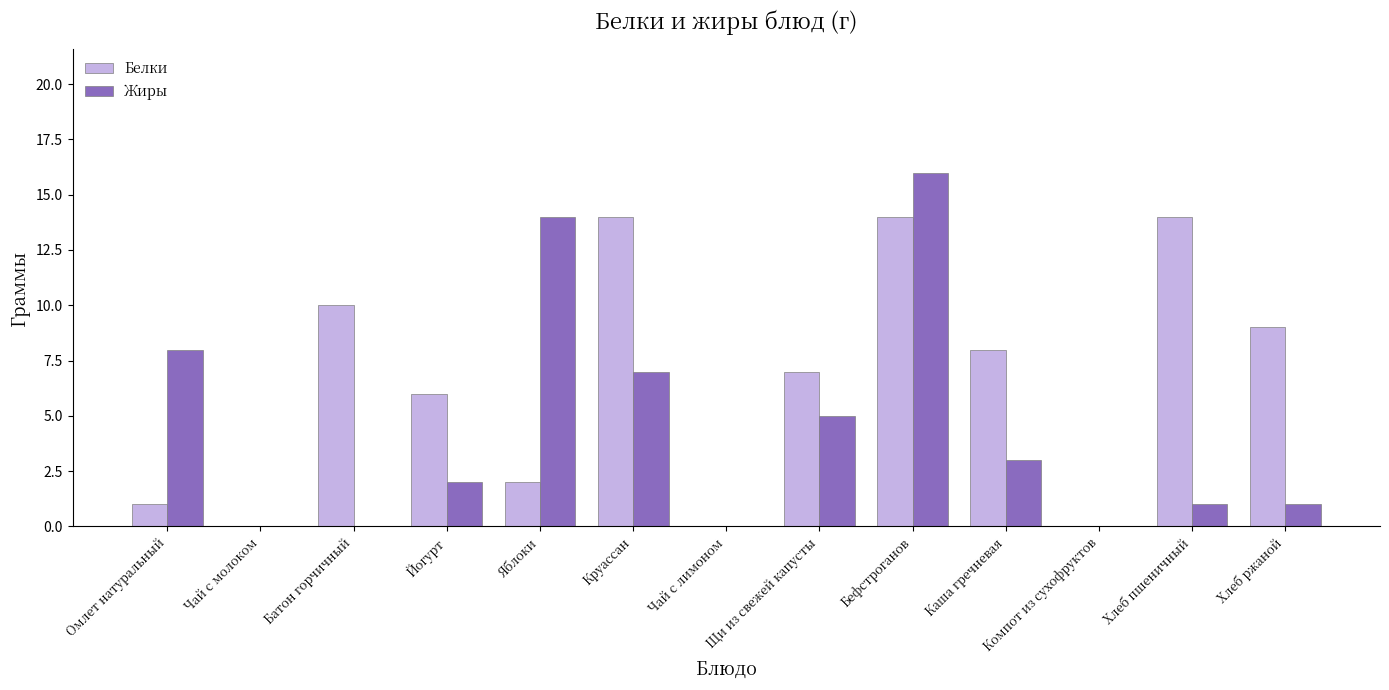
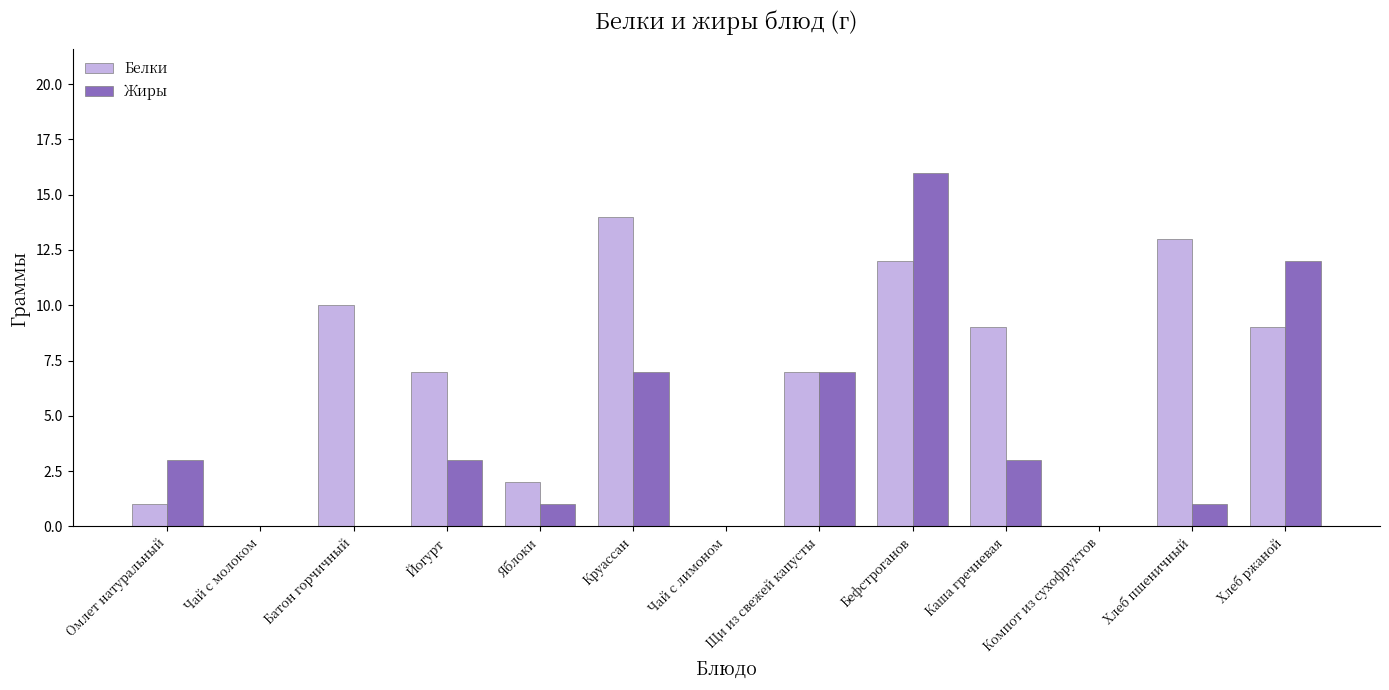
  {
    "Белки": {
      "Омлет натуральный": 1,
      "Чай с молоком": 0,
      "Батон горчичный": 10,
-     "Йогурт": 6,
+     "Йогурт": 7,
      "Яблоки": 2,
      "Круассан": 14,
      "Чай с лимоном": 0,
      "Щи из свежей капусты": 7,
-     "Бефстроганов": 14,
-     "Каша гречневая": 8,
+     "Бефстроганов": 12,
+     "Каша гречневая": 9,
      "Компот из сухофруктов": 0,
-     "Хлеб пшеничный": 14,
+     "Хлеб пшеничный": 13,
      "Хлеб ржаной": 9
    },
    "Жиры": {
-     "Омлет натуральный": 8,
+     "Омлет натуральный": 3,
      "Чай с молоком": 0,
      "Батон горчичный": 0,
-     "Йогурт": 2,
-     "Яблоки": 14,
+     "Йогурт": 3,
+     "Яблоки": 1,
      "Круассан": 7,
      "Чай с лимоном": 0,
-     "Щи из свежей капусты": 5,
+     "Щи из свежей капусты": 7,
      "Бефстроганов": 16,
      "Каша гречневая": 3,
      "Компот из сухофруктов": 0,
      "Хлеб пшеничный": 1,
-     "Хлеб ржаной": 1
+     "Хлеб ржаной": 12
    }
  }
